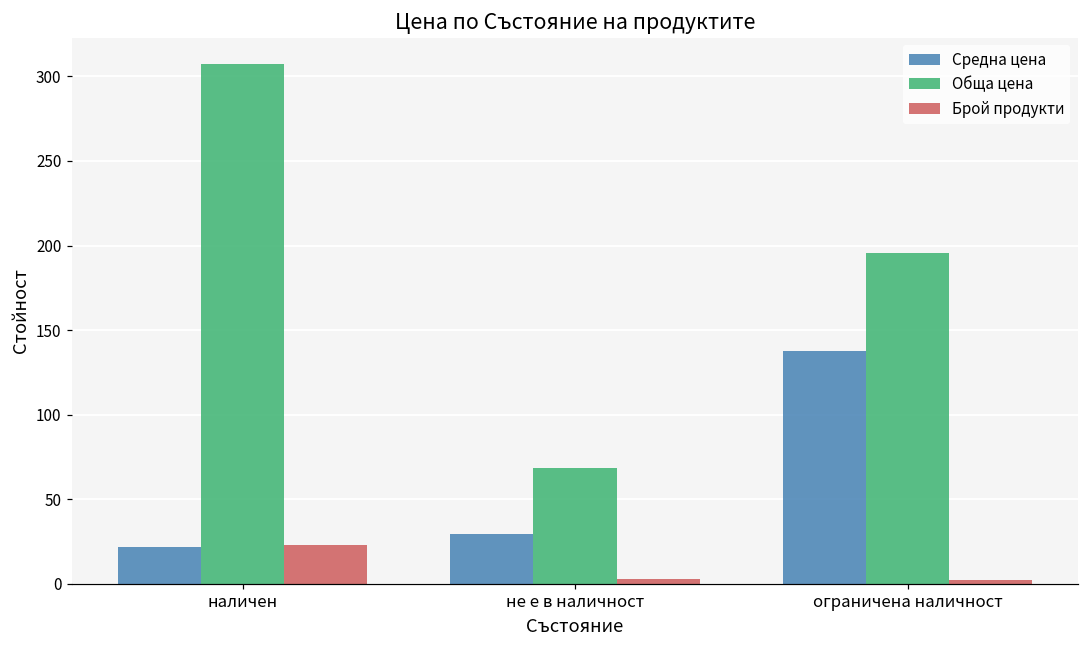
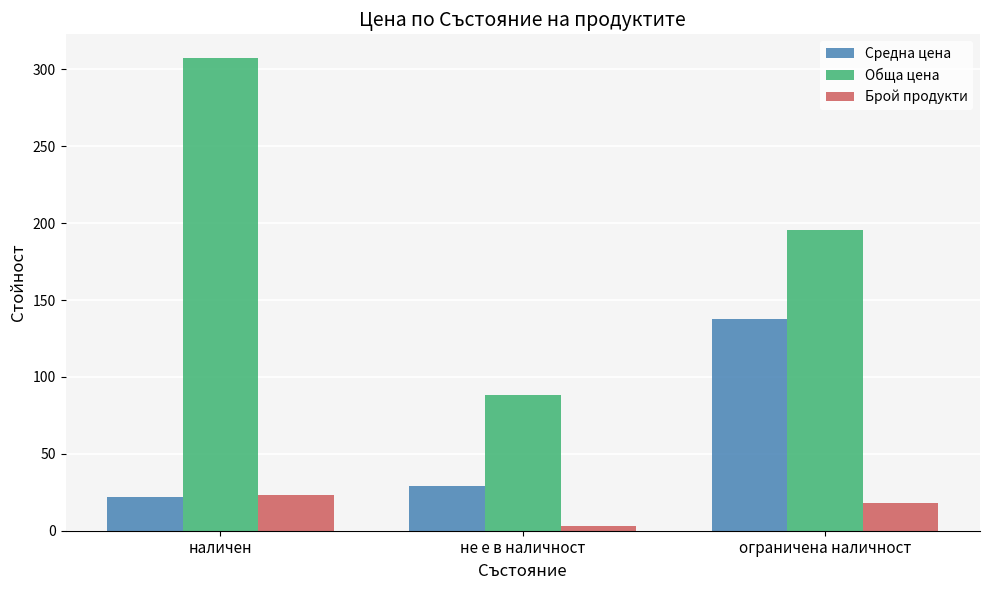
  {
    "Средна цена": {
      "наличен": 22,
      "не е в наличност": 29,
      "ограничена наличност": 138
    },
    "Обща цена": {
      "наличен": 307,
-     "не е в наличност": 68,
+     "не е в наличност": 88,
      "ограничена наличност": 196
    },
    "Брой продукти": {
      "наличен": 23,
      "не е в наличност": 3,
-     "ограничена наличност": 2
+     "ограничена наличност": 18
    }
  }
